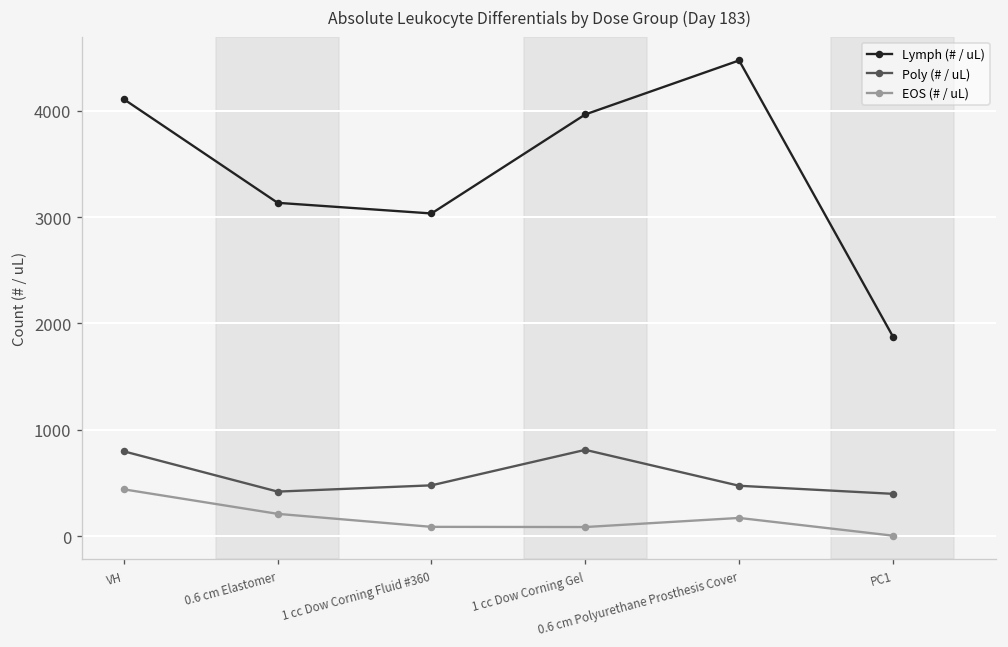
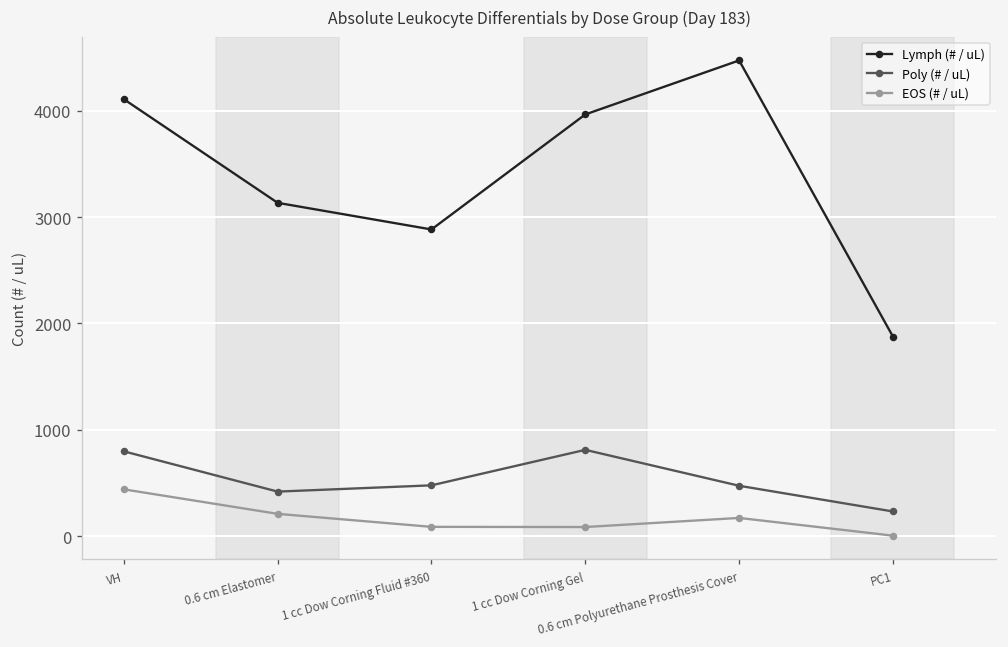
  {
    "Lymph (# / uL)": {
      "VH": 4100,
      "0.6 cm Elastomer": 3100,
-     "1 cc Dow Corning Fluid #360": 3000,
+     "1 cc Dow Corning Fluid #360": 2900,
      "1 cc Dow Corning Gel": 4000,
      "0.6 cm Polyurethane Prosthesis Cover": 4500,
      "PC1": 1900
    },
    "Poly (# / uL)": {
      "VH": 800,
      "0.6 cm Elastomer": 400,
      "1 cc Dow Corning Fluid #360": 500,
      "1 cc Dow Corning Gel": 800,
      "0.6 cm Polyurethane Prosthesis Cover": 500,
-     "PC1": 400
+     "PC1": 200
    },
    "EOS (# / uL)": {
      "VH": 400,
      "0.6 cm Elastomer": 200,
      "1 cc Dow Corning Fluid #360": 100,
      "1 cc Dow Corning Gel": 100,
      "0.6 cm Polyurethane Prosthesis Cover": 200,
      "PC1": 0
    }
  }
